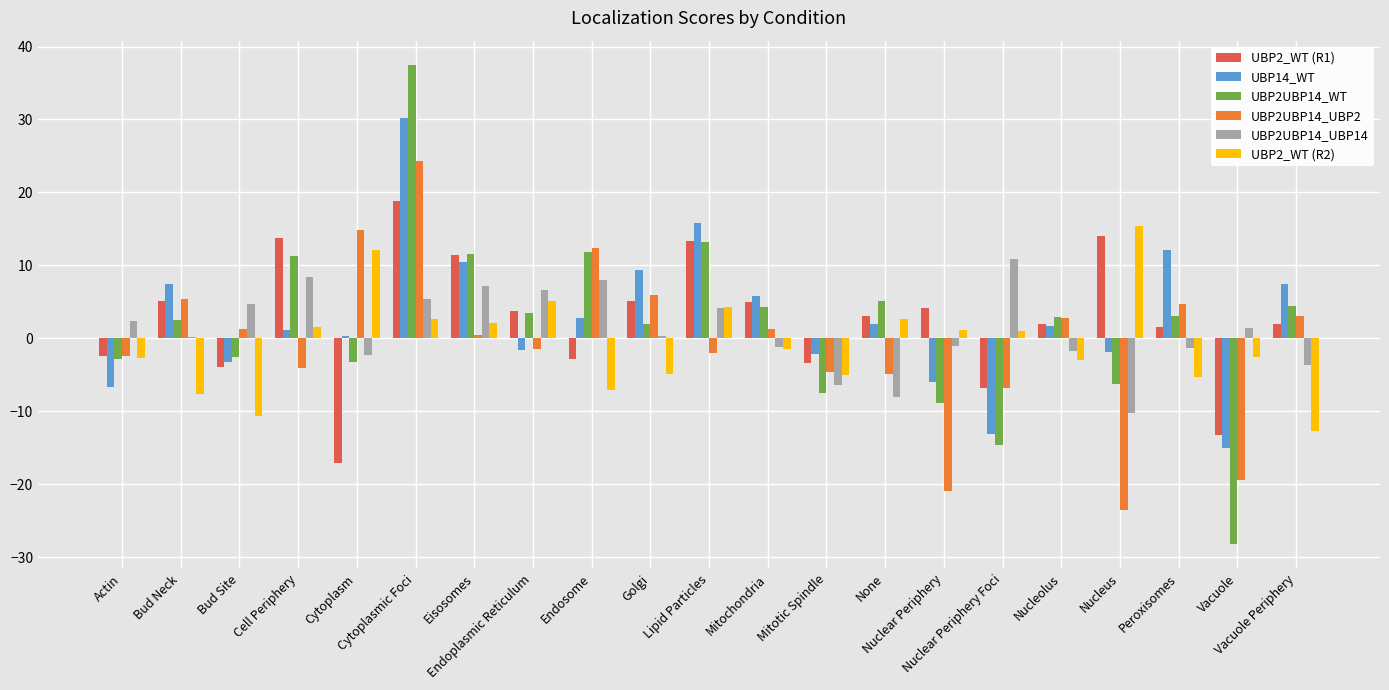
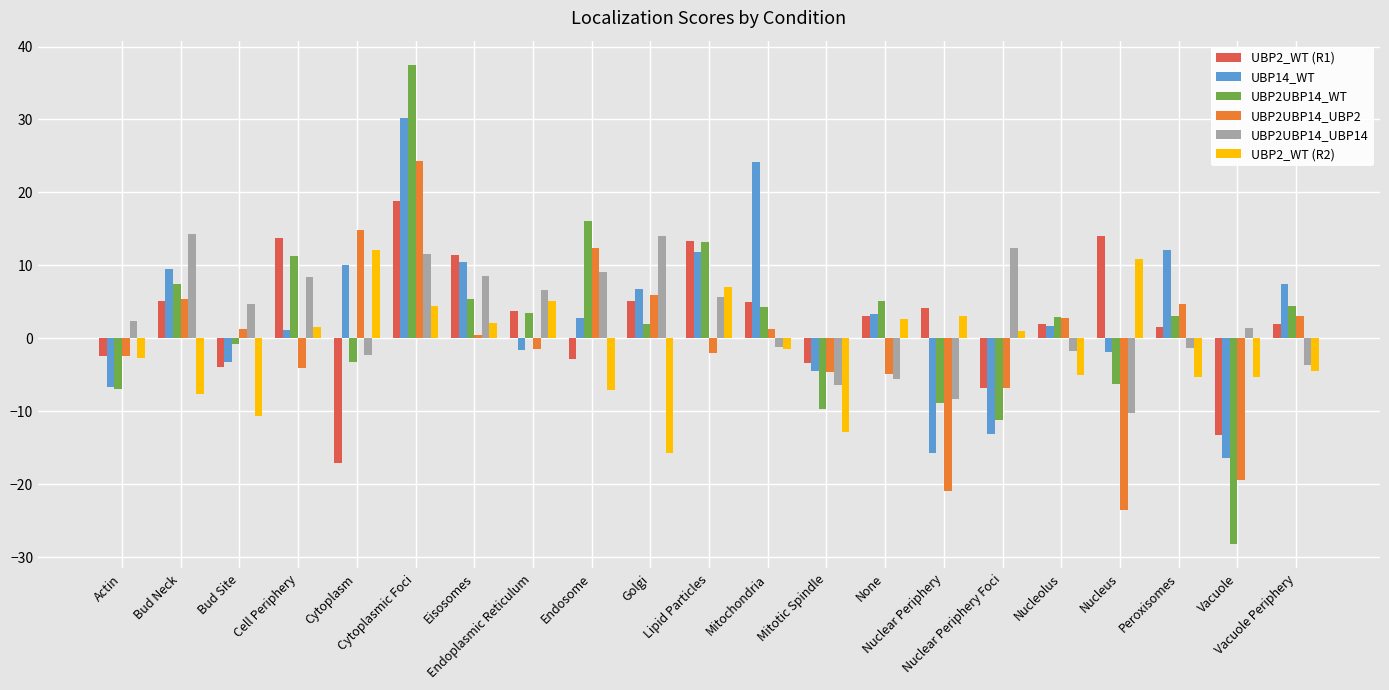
  {
    "UBP14_WT": {
      "Actin": -7,
-     "Bud Neck": 7,
+     "Bud Neck": 9,
      "Bud Site": -3,
      "Cell Periphery": 1,
-     "Cytoplasm": 0,
+     "Cytoplasm": 10,
      "Cytoplasmic Foci": 30,
      "Eisosomes": 10,
      "Endoplasmic Reticulum": -2,
      "Endosome": 3,
-     "Golgi": 9,
-     "Lipid Particles": 16,
-     "Mitochondria": 6,
-     "Mitotic Spindle": -2,
-     "None": 2,
-     "Nuclear Periphery": -6,
+     "Golgi": 7,
+     "Lipid Particles": 12,
+     "Mitochondria": 24,
+     "Mitotic Spindle": -4,
+     "None": 3,
+     "Nuclear Periphery": -16,
      "Nuclear Periphery Foci": -13,
      "Nucleolus": 2,
      "Nucleus": -2,
      "Peroxisomes": 12,
-     "Vacuole": -15,
+     "Vacuole": -16,
      "Vacuole Periphery": 7
    },
    "UBP2UBP14_WT": {
-     "Actin": -3,
-     "Bud Neck": 3,
-     "Bud Site": -3,
+     "Actin": -7,
+     "Bud Neck": 7,
+     "Bud Site": -1,
      "Cell Periphery": 11,
      "Cytoplasm": -3,
      "Cytoplasmic Foci": 38,
-     "Eisosomes": 12,
+     "Eisosomes": 5,
      "Endoplasmic Reticulum": 3,
-     "Endosome": 12,
+     "Endosome": 16,
      "Golgi": 2,
      "Lipid Particles": 13,
      "Mitochondria": 4,
-     "Mitotic Spindle": -8,
+     "Mitotic Spindle": -10,
      "None": 5,
      "Nuclear Periphery": -9,
-     "Nuclear Periphery Foci": -15,
+     "Nuclear Periphery Foci": -11,
      "Nucleolus": 3,
      "Nucleus": -6,
      "Peroxisomes": 3,
      "Vacuole": -28,
      "Vacuole Periphery": 4
    },
    "UBP2UBP14_UBP14": {
      "Actin": 2,
-     "Bud Neck": 0,
+     "Bud Neck": 14,
      "Bud Site": 5,
      "Cell Periphery": 8,
      "Cytoplasm": -2,
-     "Cytoplasmic Foci": 5,
-     "Eisosomes": 7,
+     "Cytoplasmic Foci": 12,
+     "Eisosomes": 9,
      "Endoplasmic Reticulum": 7,
-     "Endosome": 8,
-     "Golgi": 0,
-     "Lipid Particles": 4,
+     "Endosome": 9,
+     "Golgi": 14,
+     "Lipid Particles": 6,
      "Mitochondria": -1,
      "Mitotic Spindle": -6,
-     "None": -8,
-     "Nuclear Periphery": -1,
-     "Nuclear Periphery Foci": 11,
+     "None": -6,
+     "Nuclear Periphery": -8,
+     "Nuclear Periphery Foci": 12,
      "Nucleolus": -2,
      "Nucleus": -10,
      "Peroxisomes": -1,
      "Vacuole": 1,
      "Vacuole Periphery": -4
    },
    "UBP2_WT (R2)": {
      "Actin": -3,
      "Bud Neck": -8,
      "Bud Site": -11,
      "Cell Periphery": 2,
      "Cytoplasm": 12,
-     "Cytoplasmic Foci": 3,
+     "Cytoplasmic Foci": 4,
      "Eisosomes": 2,
      "Endoplasmic Reticulum": 5,
      "Endosome": -7,
-     "Golgi": -5,
-     "Lipid Particles": 4,
+     "Golgi": -16,
+     "Lipid Particles": 7,
      "Mitochondria": -1,
-     "Mitotic Spindle": -5,
+     "Mitotic Spindle": -13,
      "None": 3,
-     "Nuclear Periphery": 1,
+     "Nuclear Periphery": 3,
      "Nuclear Periphery Foci": 1,
-     "Nucleolus": -3,
-     "Nucleus": 15,
+     "Nucleolus": -5,
+     "Nucleus": 11,
      "Peroxisomes": -5,
-     "Vacuole": -3,
-     "Vacuole Periphery": -13
+     "Vacuole": -5,
+     "Vacuole Periphery": -4
    }
  }
